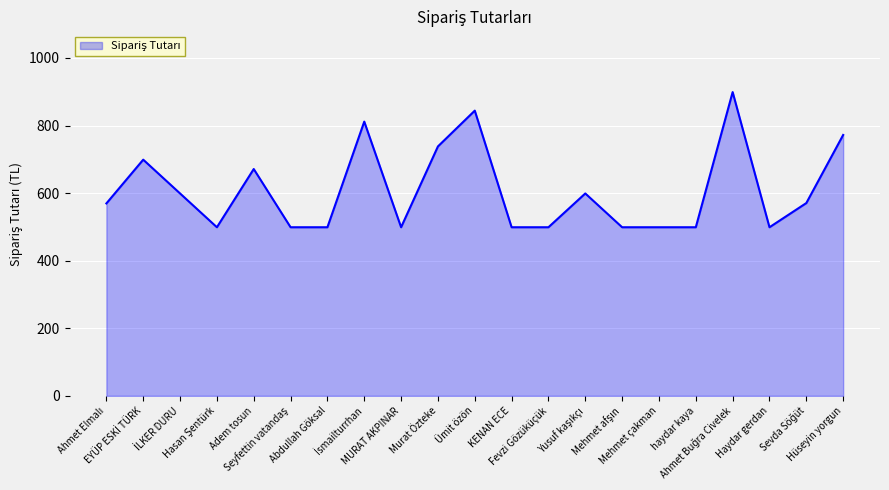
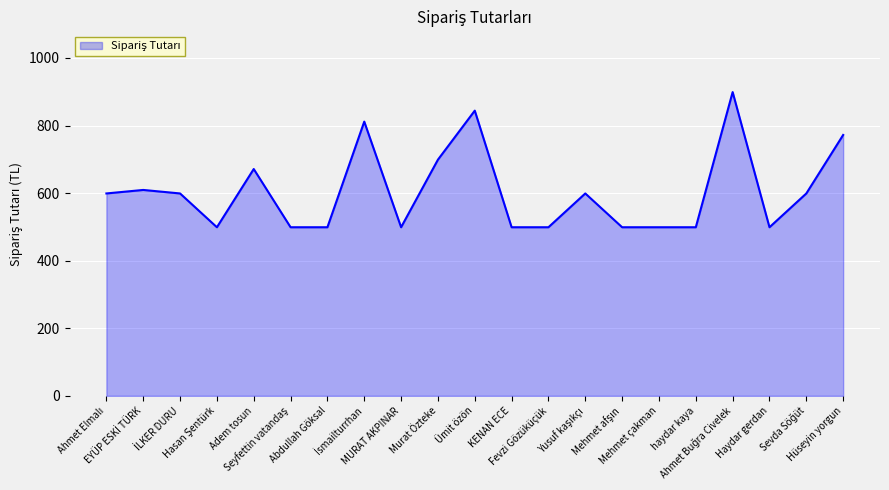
  {
-   "Ahmet Elmalı": 570,
-   "EYÜP ESKİ TÜRK": 700,
+   "Ahmet Elmalı": 600,
+   "EYÜP ESKİ TÜRK": 610,
    "İLKER DURU": 600,
    "Hasan Şentürk": 500,
    "Adem tosun": 670,
    "Seyfettin vatandaş": 500,
    "Abdullah Göksal": 500,
    "İsmailturrhan": 810,
    "MURAT AKPINAR": 500,
-   "Murat Özteke": 740,
+   "Murat Özteke": 700,
    "Ümit özön": 840,
    "KENAN ECE": 500,
    "Fevzi Gözüküçük": 500,
    "Yusuf kaşıkçı": 600,
    "Mehmet afşın": 500,
    "Mehmet çakman": 500,
    "haydar kaya": 500,
    "Ahmet Buğra Civelek": 900,
    "Haydar gerdan": 500,
-   "Sevda Söğüt": 570,
+   "Sevda Söğüt": 600,
    "Hüseyin yorgun": 770
  }
